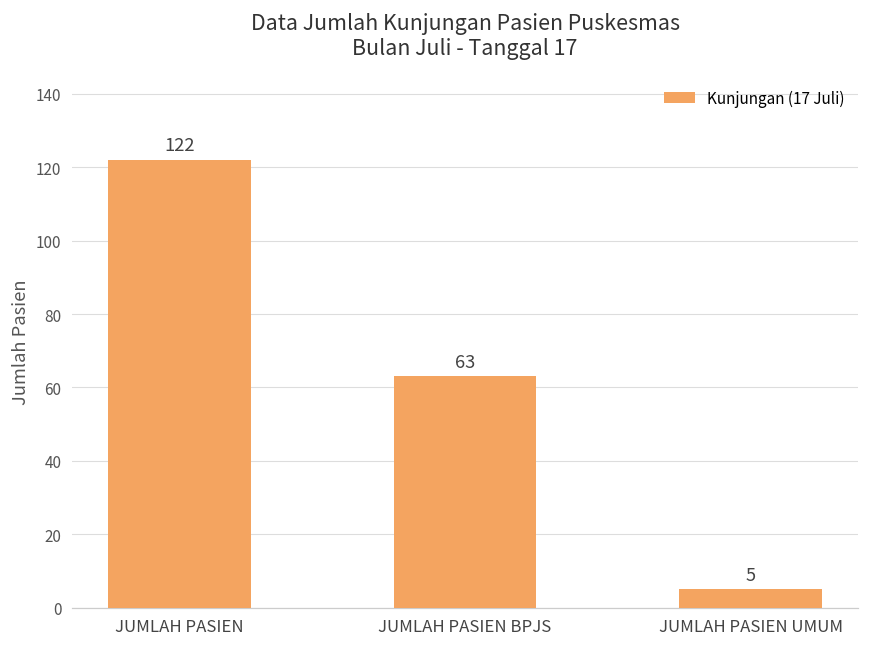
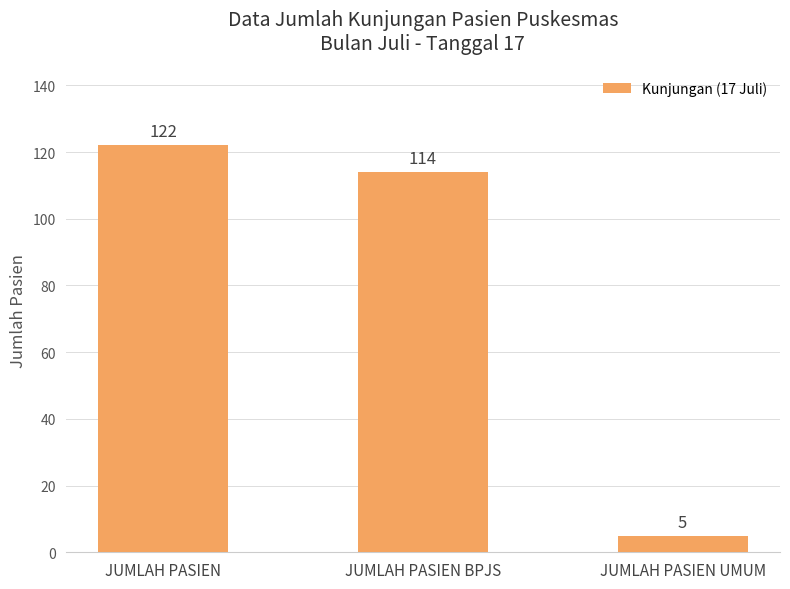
  {
    "JUMLAH PASIEN": 122,
-   "JUMLAH PASIEN BPJS": 63,
+   "JUMLAH PASIEN BPJS": 114,
    "JUMLAH PASIEN UMUM": 5
  }
